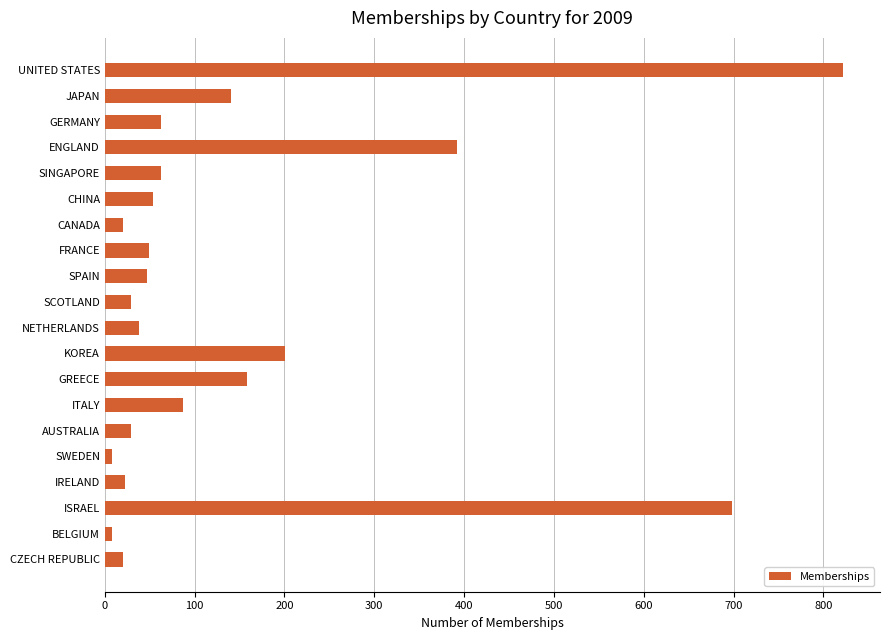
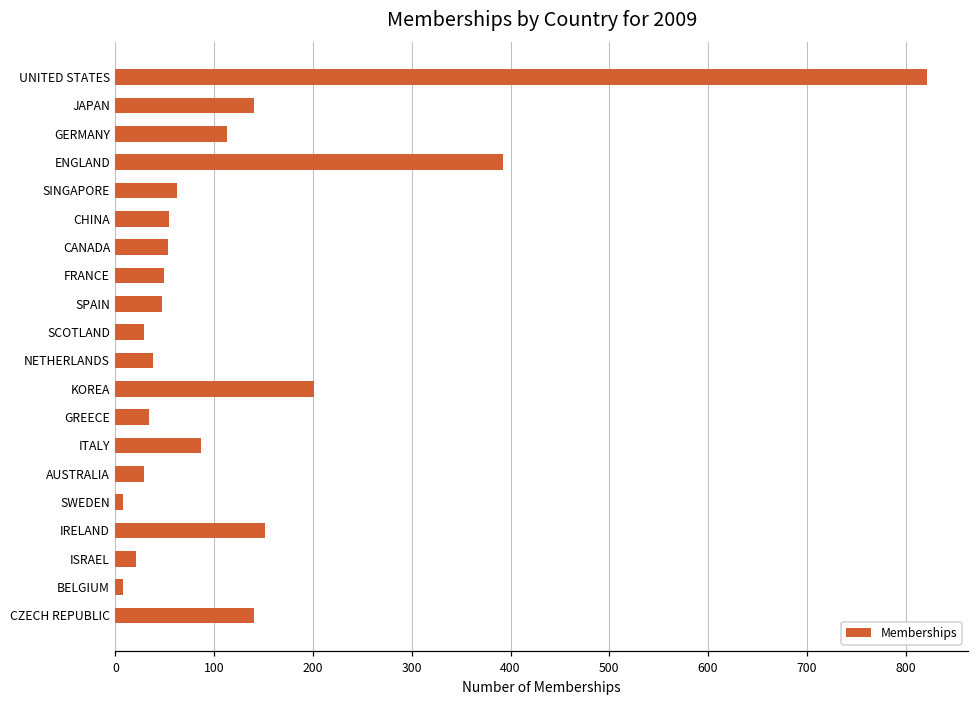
  {
    "UNITED STATES": 820,
    "JAPAN": 140,
-   "GERMANY": 60,
+   "GERMANY": 110,
    "ENGLAND": 390,
    "SINGAPORE": 60,
    "CHINA": 50,
-   "CANADA": 20,
+   "CANADA": 50,
    "FRANCE": 50,
    "SPAIN": 50,
    "SCOTLAND": 30,
    "NETHERLANDS": 40,
    "KOREA": 200,
-   "GREECE": 160,
+   "GREECE": 30,
    "ITALY": 90,
    "AUSTRALIA": 30,
    "SWEDEN": 10,
-   "IRELAND": 20,
-   "ISRAEL": 700,
+   "IRELAND": 150,
+   "ISRAEL": 20,
    "BELGIUM": 10,
-   "CZECH REPUBLIC": 20
+   "CZECH REPUBLIC": 140
  }
